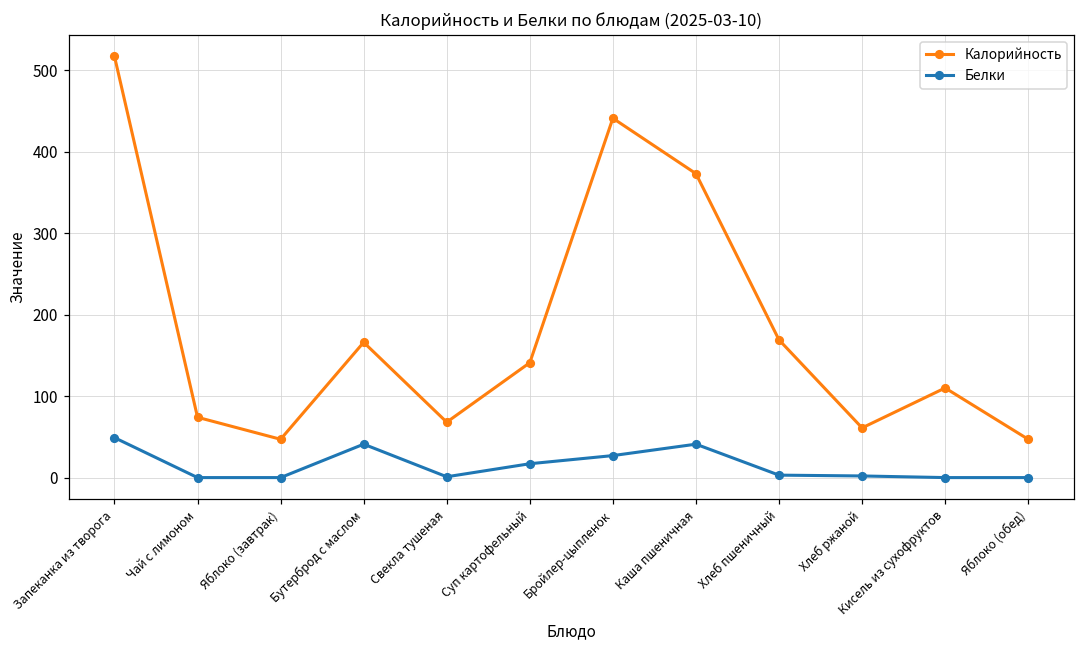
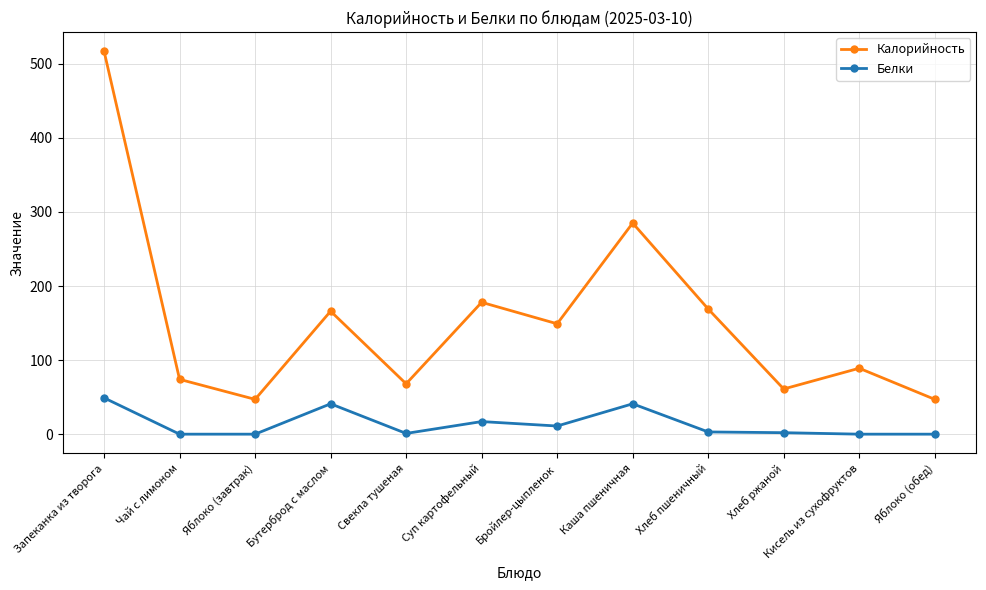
  {
    "Калорийность": {
      "Запеканка из творога": 520,
      "Чай с лимоном": 70,
      "Яблоко (завтрак)": 50,
      "Бутерброд с маслом": 170,
      "Свекла тушеная": 70,
-     "Суп картофельный": 140,
-     "Бройлер-цыпленок": 440,
-     "Каша пшеничная": 370,
+     "Суп картофельный": 180,
+     "Бройлер-цыпленок": 150,
+     "Каша пшеничная": 290,
      "Хлеб пшеничный": 170,
      "Хлеб ржаной": 60,
-     "Кисель из сухофруктов": 110,
+     "Кисель из сухофруктов": 90,
      "Яблоко (обед)": 50
    },
    "Белки": {
      "Запеканка из творога": 50,
      "Чай с лимоном": 0,
      "Яблоко (завтрак)": 0,
      "Бутерброд с маслом": 40,
      "Свекла тушеная": 0,
      "Суп картофельный": 20,
-     "Бройлер-цыпленок": 30,
+     "Бройлер-цыпленок": 10,
      "Каша пшеничная": 40,
      "Хлеб пшеничный": 0,
      "Хлеб ржаной": 0,
      "Кисель из сухофруктов": 0,
      "Яблоко (обед)": 0
    }
  }
